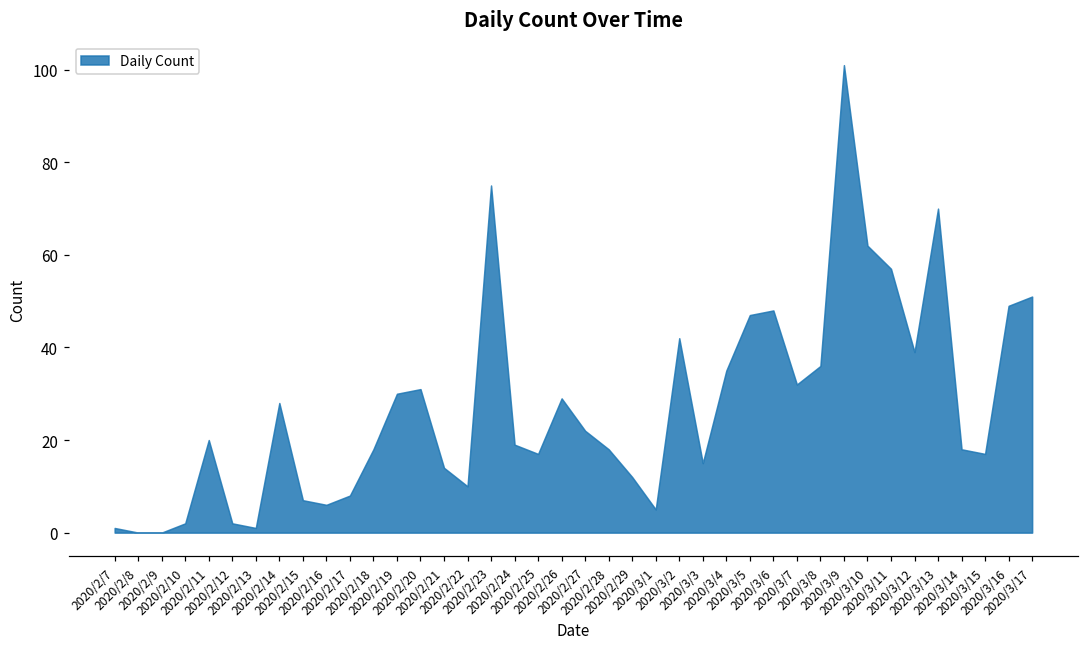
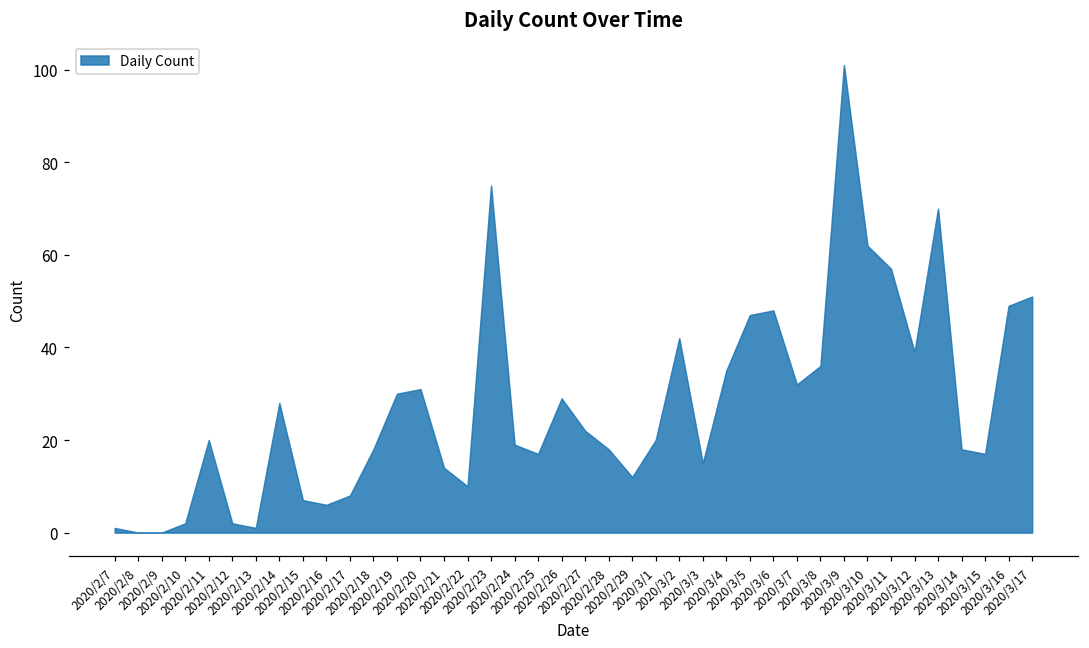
  {
    "2020/2/7": 1,
    "2020/2/8": 0,
    "2020/2/9": 0,
    "2020/2/10": 2,
    "2020/2/11": 20,
    "2020/2/12": 2,
    "2020/2/13": 1,
    "2020/2/14": 28,
    "2020/2/15": 7,
    "2020/2/16": 6,
    "2020/2/17": 8,
    "2020/2/18": 18,
    "2020/2/19": 30,
    "2020/2/20": 31,
    "2020/2/21": 14,
    "2020/2/22": 10,
    "2020/2/23": 75,
    "2020/2/24": 19,
    "2020/2/25": 17,
    "2020/2/26": 29,
    "2020/2/27": 22,
    "2020/2/28": 18,
    "2020/2/29": 12,
-   "2020/3/1": 5,
+   "2020/3/1": 20,
    "2020/3/2": 42,
    "2020/3/3": 15,
    "2020/3/4": 35,
    "2020/3/5": 47,
    "2020/3/6": 48,
    "2020/3/7": 32,
    "2020/3/8": 36,
    "2020/3/9": 101,
    "2020/3/10": 62,
    "2020/3/11": 57,
    "2020/3/12": 39,
    "2020/3/13": 70,
    "2020/3/14": 18,
    "2020/3/15": 17,
    "2020/3/16": 49,
    "2020/3/17": 51
  }
